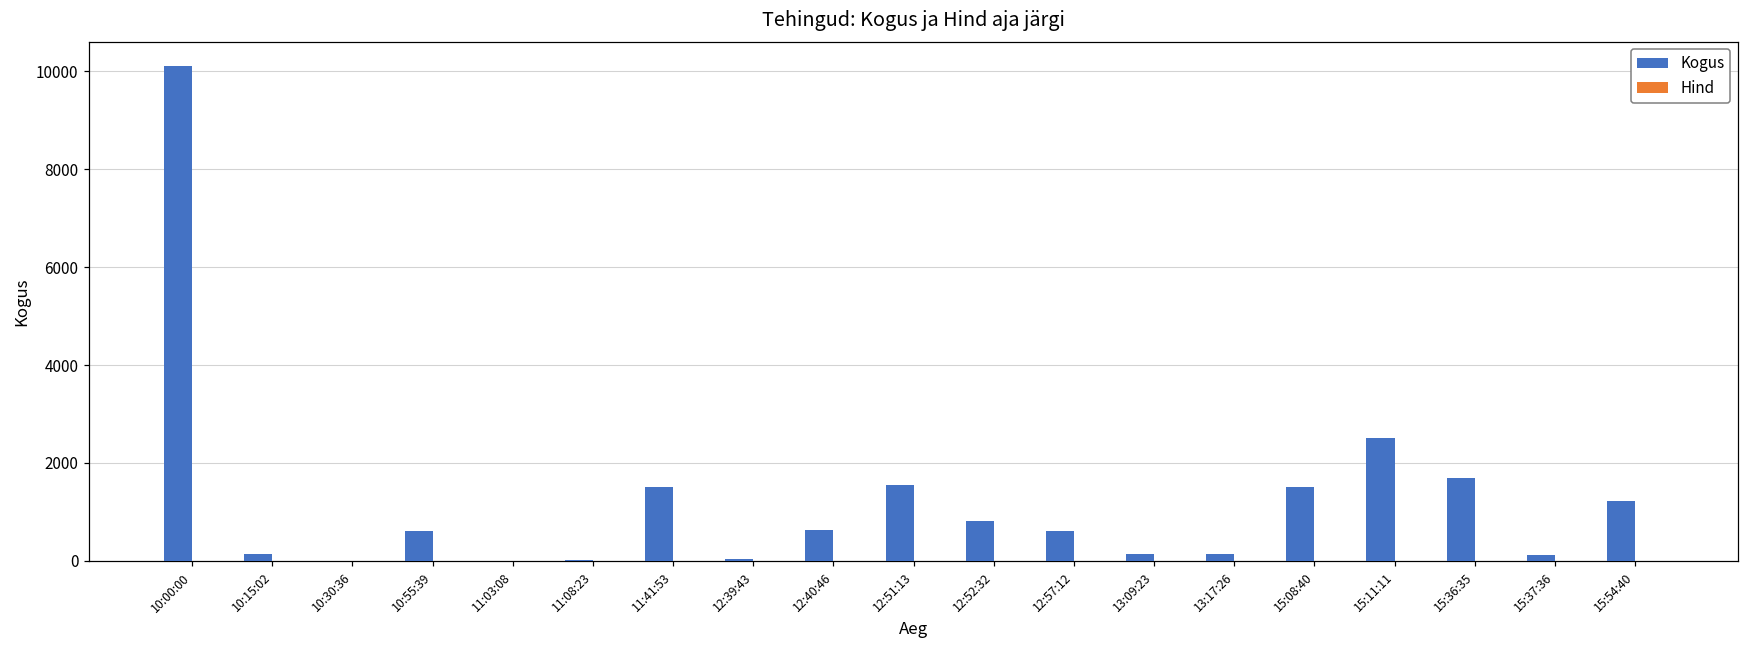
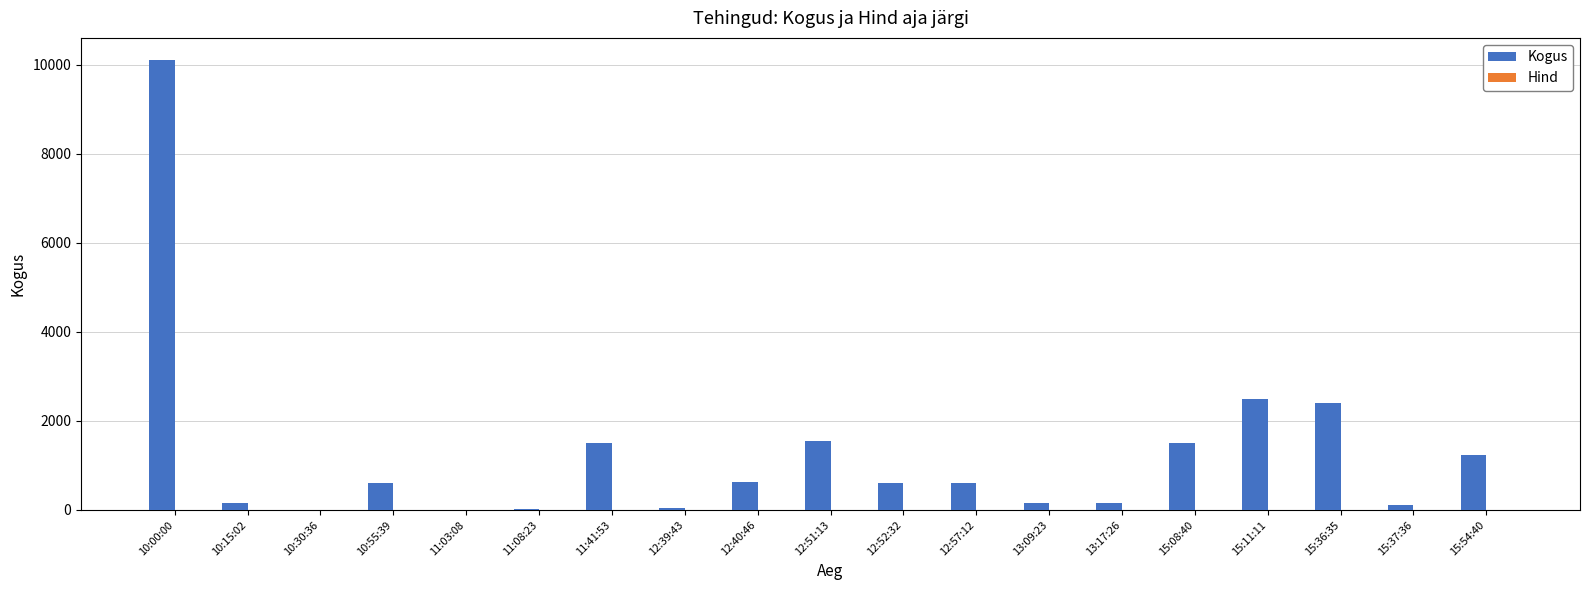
  {
    "Kogus": {
      "10:00:00": 10100,
      "10:15:02": 100,
      "10:55:39": 600,
      "11:41:53": 1500,
      "12:40:46": 600,
      "12:51:13": 1600,
-     "12:52:32": 800,
+     "12:52:32": 600,
      "12:57:12": 600,
      "13:09:23": 100,
      "13:17:26": 100,
      "15:08:40": 1500,
      "15:11:11": 2500,
-     "15:36:35": 1700,
+     "15:36:35": 2400,
      "15:37:36": 100,
      "15:54:40": 1200
    }
  }
